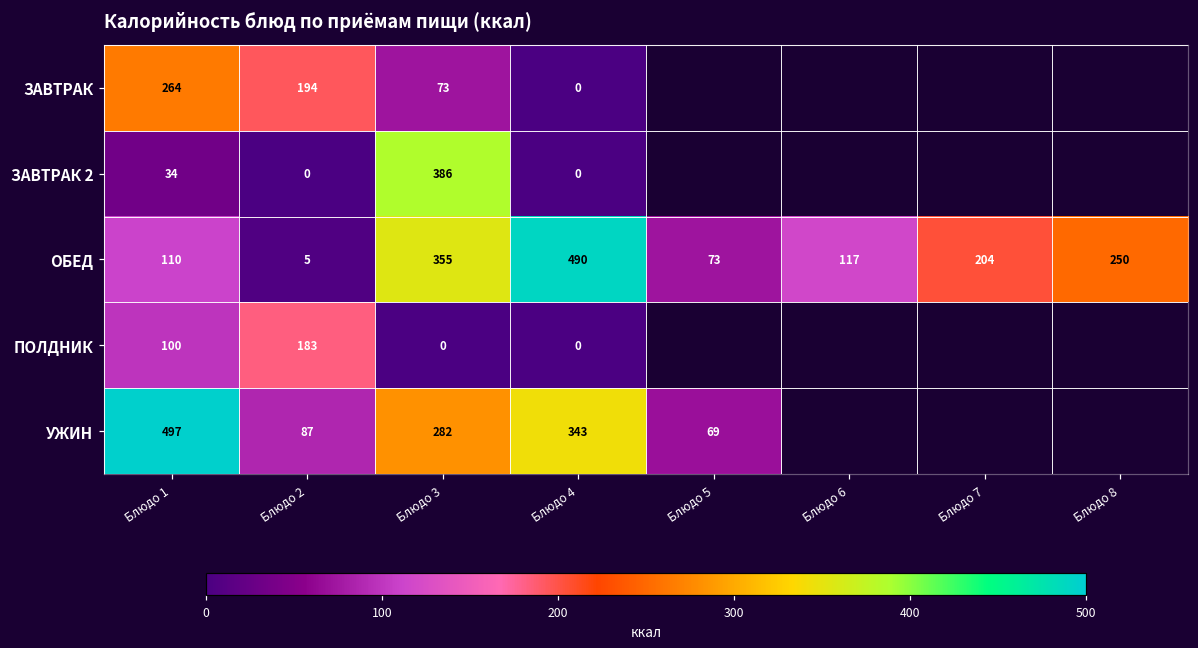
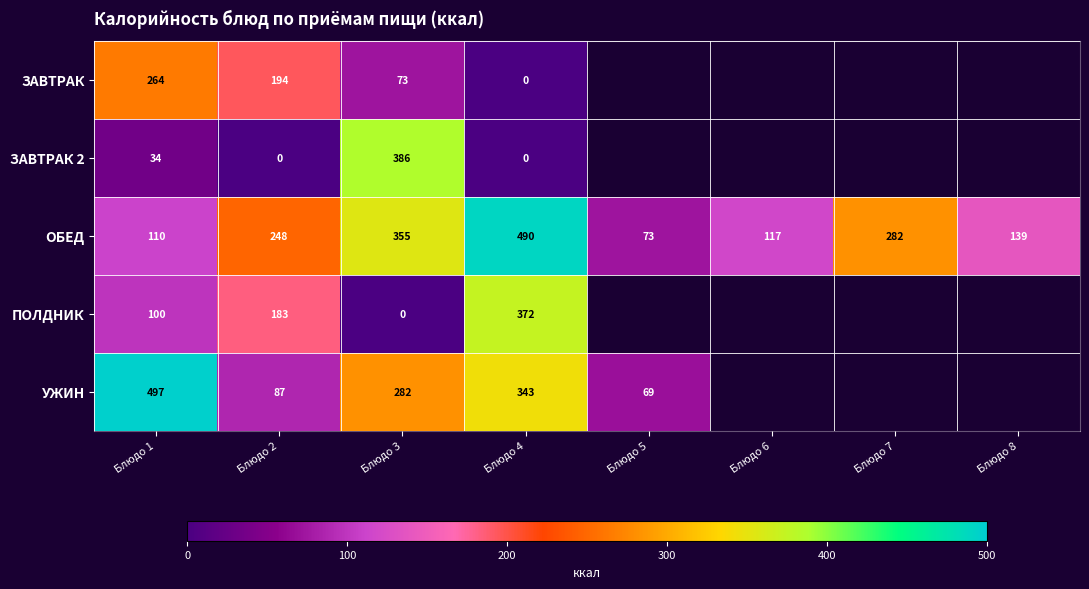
  {
    "ЗАВТРАК": {
      "Блюдо 1": 264,
      "Блюдо 2": 194,
      "Блюдо 3": 73,
      "Блюдо 4": 0
    },
    "ЗАВТРАК 2": {
      "Блюдо 1": 34,
      "Блюдо 2": 0,
      "Блюдо 3": 386,
      "Блюдо 4": 0
    },
    "ОБЕД": {
      "Блюдо 1": 110,
-     "Блюдо 2": 5,
+     "Блюдо 2": 248,
      "Блюдо 3": 355,
      "Блюдо 4": 490,
      "Блюдо 5": 73,
      "Блюдо 6": 117,
-     "Блюдо 7": 204,
-     "Блюдо 8": 250
+     "Блюдо 7": 282,
+     "Блюдо 8": 139
    },
    "ПОЛДНИК": {
      "Блюдо 1": 100,
      "Блюдо 2": 183,
      "Блюдо 3": 0,
-     "Блюдо 4": 0
+     "Блюдо 4": 372
    },
    "УЖИН": {
      "Блюдо 1": 497,
      "Блюдо 2": 87,
      "Блюдо 3": 282,
      "Блюдо 4": 343,
      "Блюдо 5": 69
    }
  }
